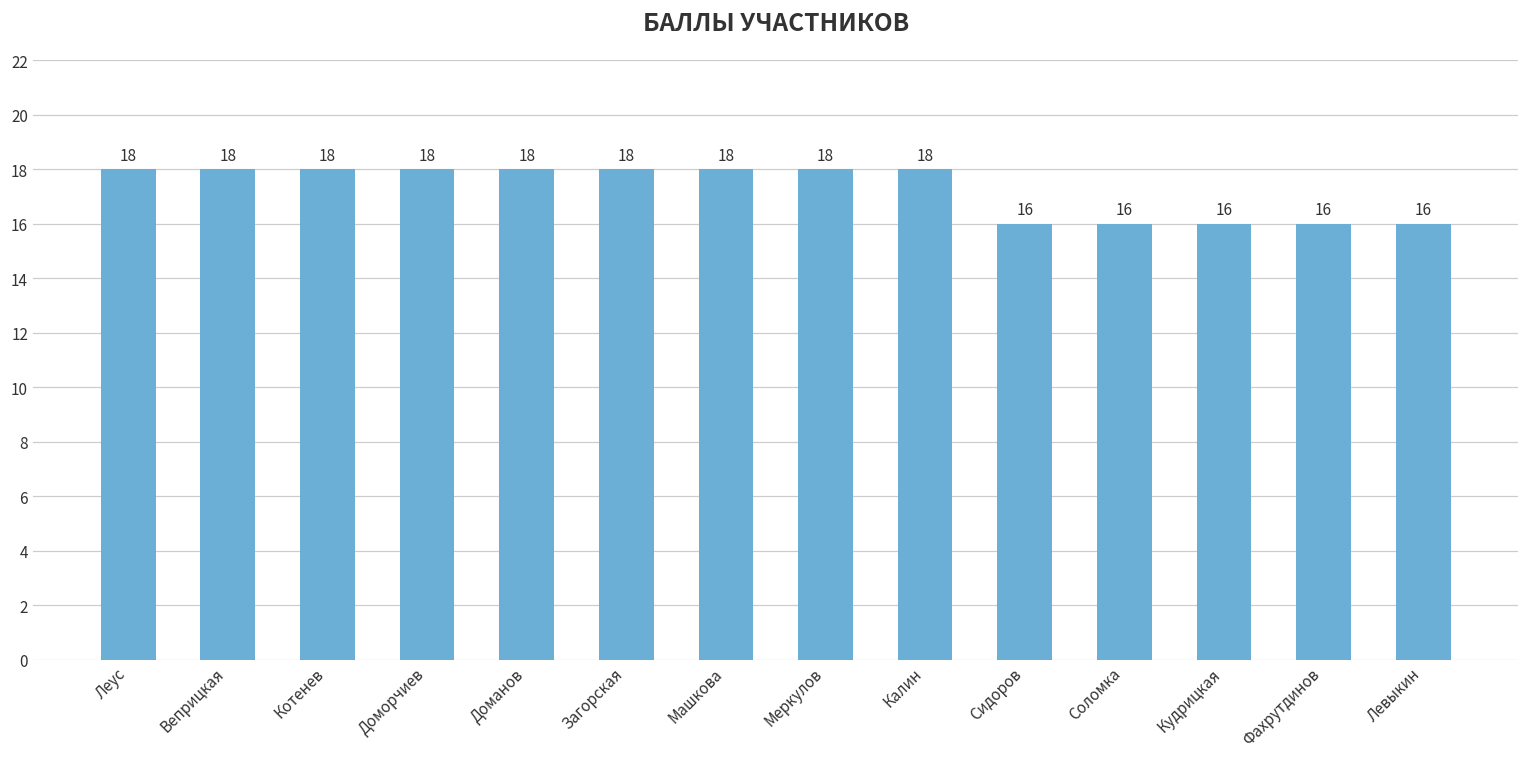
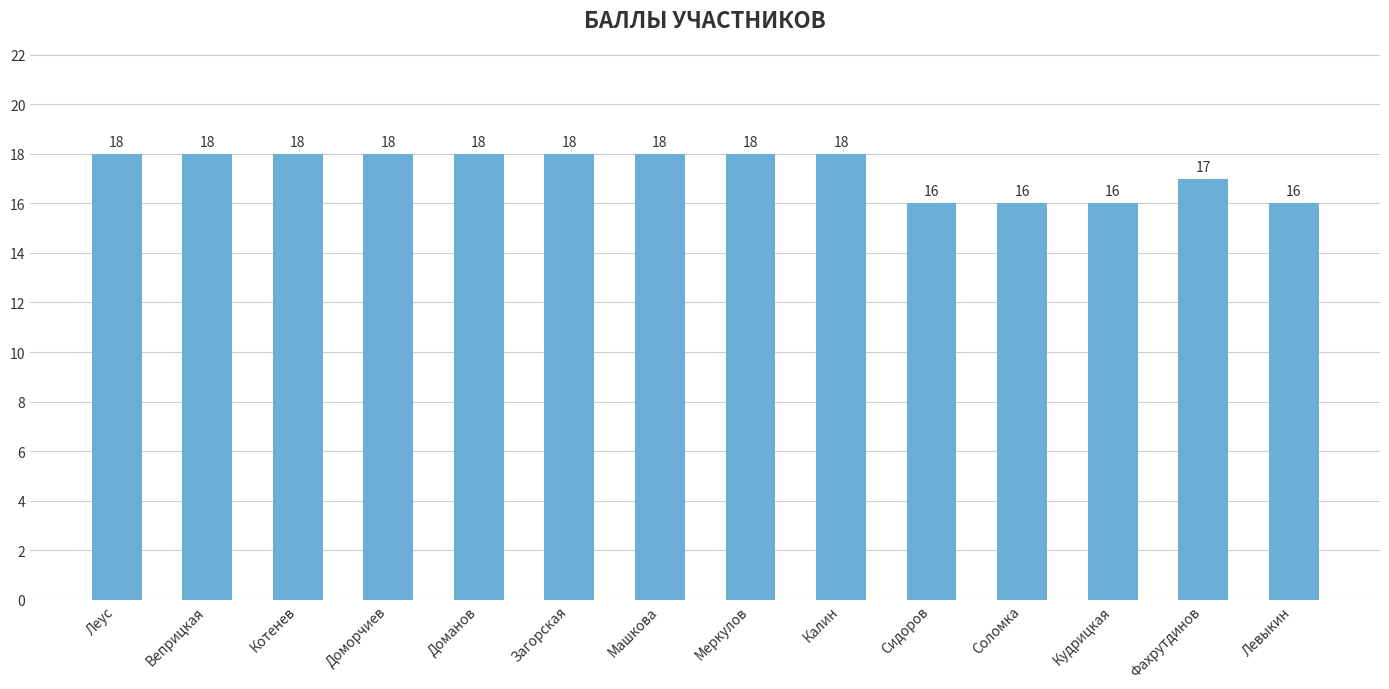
  {
    "Леус": 18,
    "Веприцкая": 18,
    "Котенев": 18,
    "Доморчиев": 18,
    "Доманов": 18,
    "Загорская": 18,
    "Машкова": 18,
    "Меркулов": 18,
    "Калин": 18,
    "Сидоров": 16,
    "Соломка": 16,
    "Кудрицкая": 16,
-   "Фахрутдинов": 16,
+   "Фахрутдинов": 17,
    "Левыкин": 16
  }
